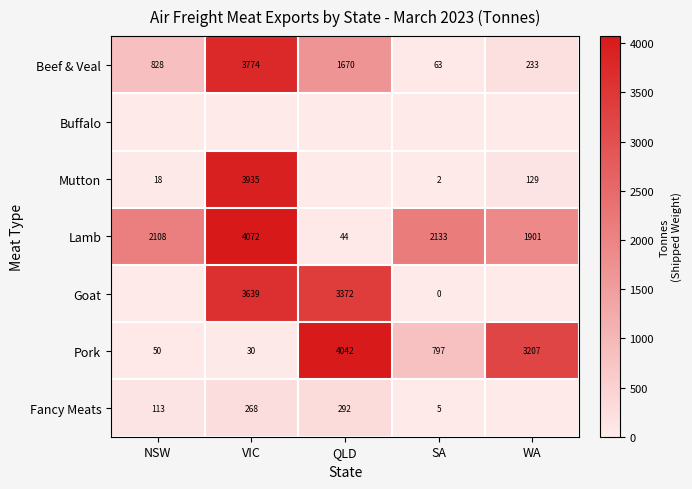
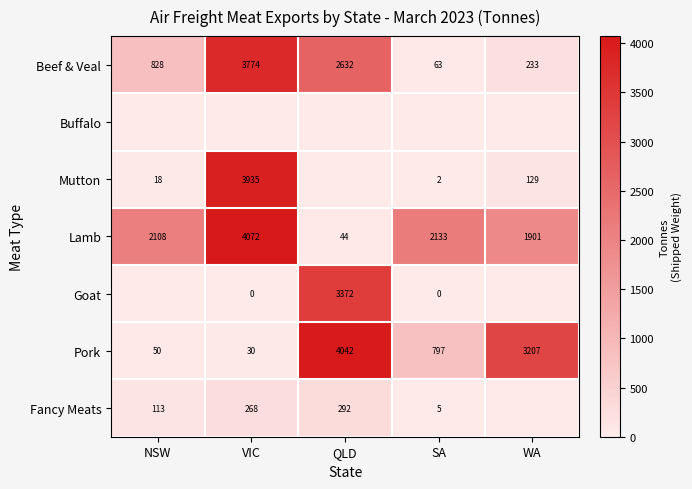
  {
    "Beef & Veal": {
      "NSW": 828,
      "VIC": 3774,
-     "QLD": 1670,
+     "QLD": 2632,
      "SA": 63,
      "WA": 233
    },
    "Mutton": {
      "NSW": 18,
      "VIC": 3935,
      "SA": 2,
      "WA": 129
    },
    "Lamb": {
      "NSW": 2108,
      "VIC": 4072,
      "QLD": 44,
      "SA": 2133,
      "WA": 1901
    },
    "Goat": {
-     "VIC": 3639,
+     "VIC": 0,
      "QLD": 3372,
      "SA": 0
    },
    "Pork": {
      "NSW": 50,
      "VIC": 30,
      "QLD": 4042,
      "SA": 797,
      "WA": 3207
    },
    "Fancy Meats": {
      "NSW": 113,
      "VIC": 268,
      "QLD": 292,
      "SA": 5
    }
  }
